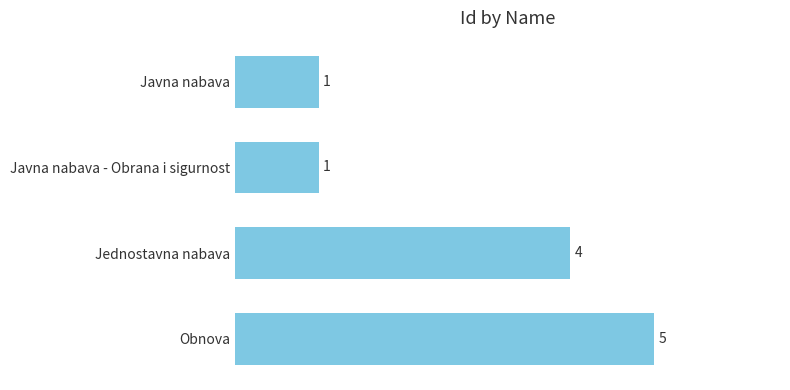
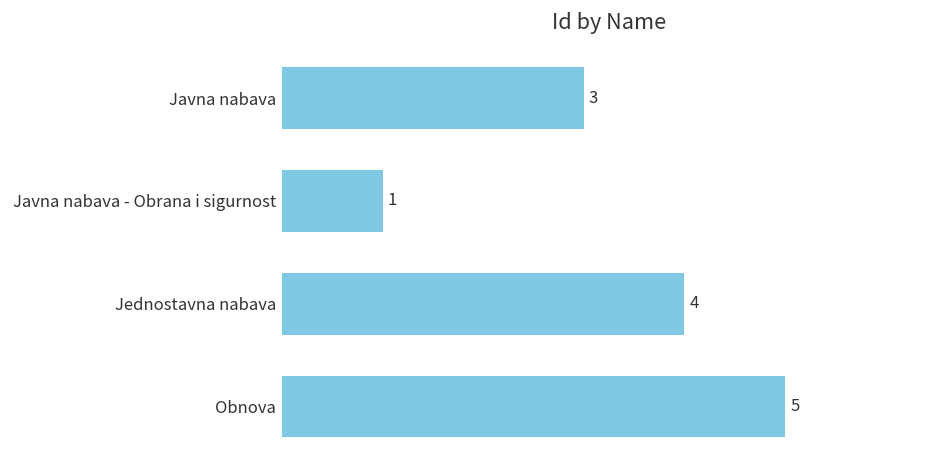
  {
-   "Javna nabava": 1,
+   "Javna nabava": 3,
    "Javna nabava - Obrana i sigurnost": 1,
    "Jednostavna nabava": 4,
    "Obnova": 5
  }
